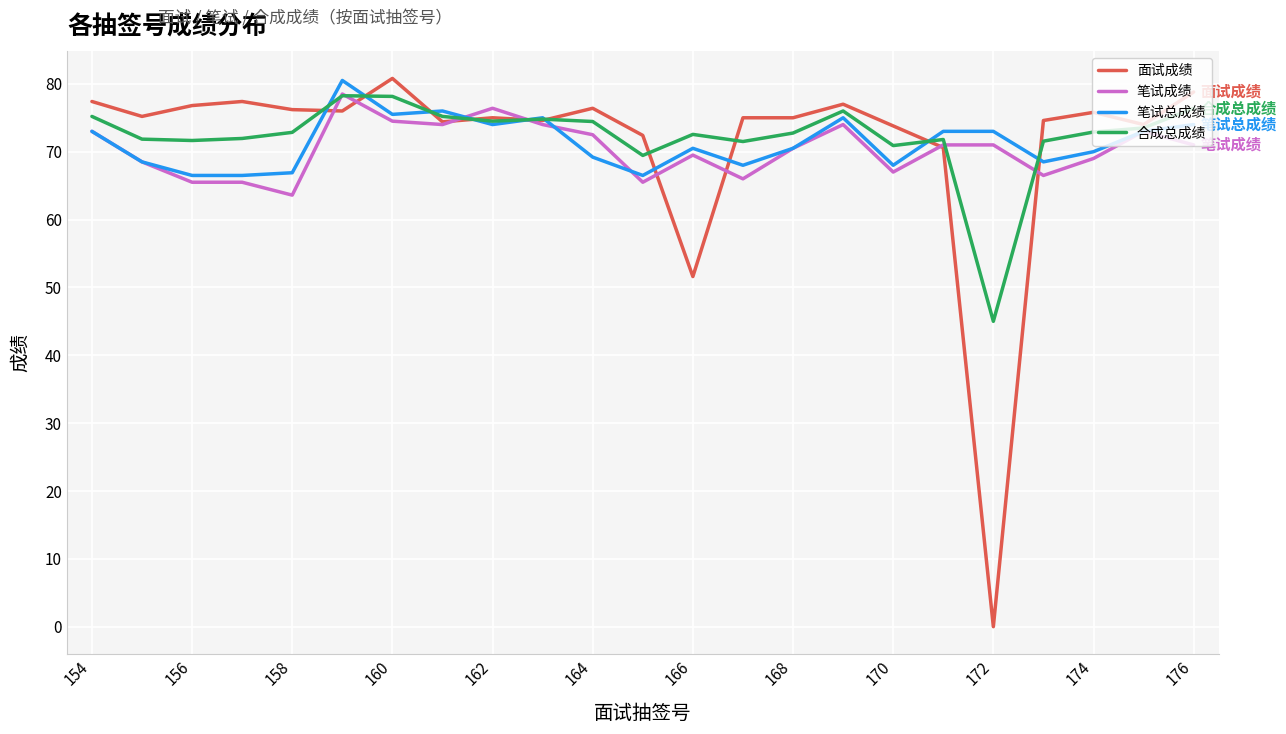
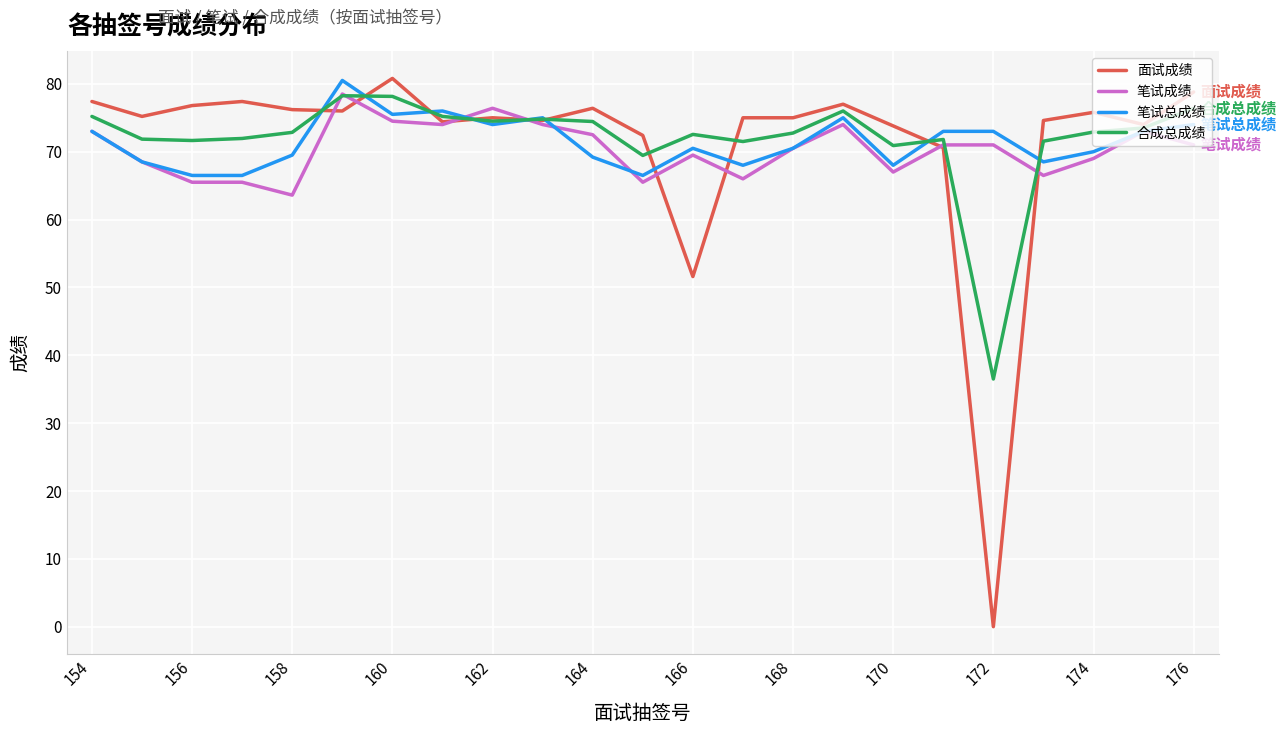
  {
    "面试成绩": {
      "154": 77,
      "156": 77,
      "158": 76,
      "160": 81,
      "162": 75,
      "164": 76,
      "166": 52,
      "168": 75,
      "170": 74,
      "172": 0
    },
    "笔试成绩": {
      "156": 66,
      "158": 64,
      "160": 75,
      "162": 76,
      "164": 73,
      "166": 70,
      "170": 67,
      "172": 71,
      "174": 69
    },
    "笔试总成绩": {
      "156": 67,
-     "158": 67,
+     "158": 70,
      "160": 76,
      "162": 74,
      "164": 69,
      "166": 71,
      "170": 68,
      "172": 73,
      "174": 70
    },
    "合成总成绩": {
      "154": 75,
      "156": 72,
      "158": 73,
      "160": 78,
      "162": 75,
      "164": 74,
      "166": 73,
      "168": 73,
      "170": 71,
-     "172": 45
+     "172": 37
    }
  }
